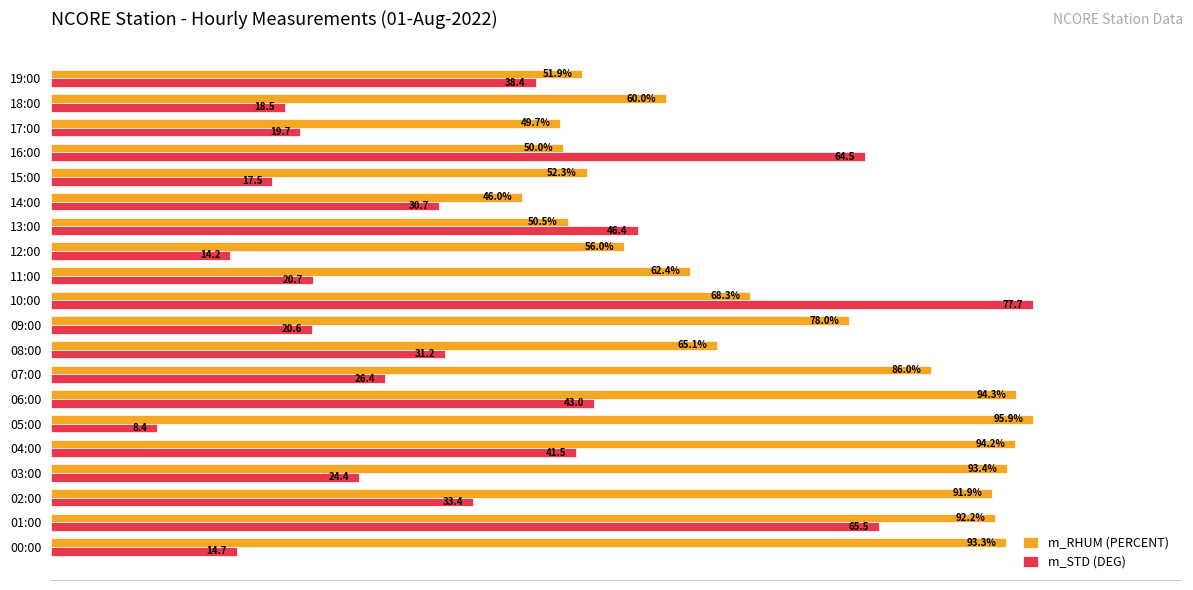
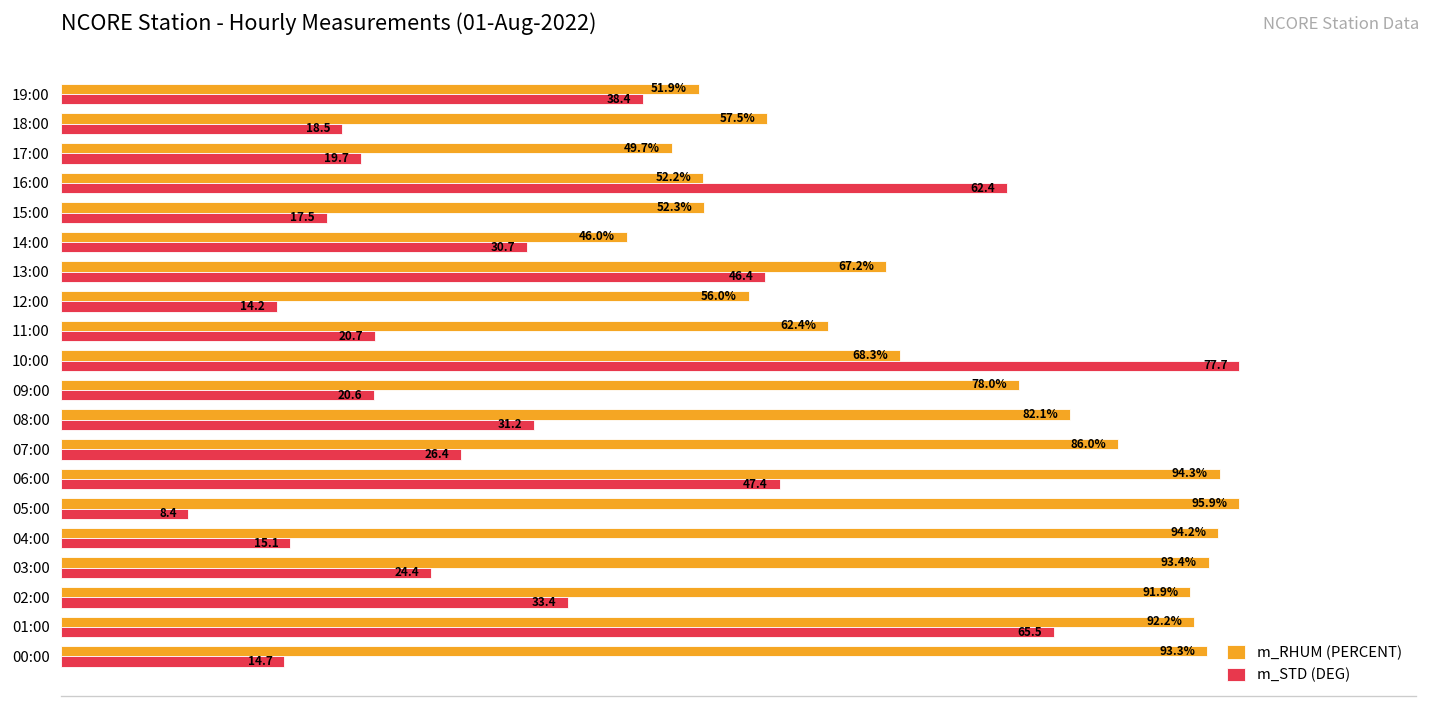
  {
    "m_RHUM (PERCENT)": {
-     "18:00": "60.0%",
-     "16:00": "50.0%",
-     "13:00": "50.5%",
-     "08:00": "65.1%"
+     "18:00": "57.5%",
+     "16:00": "52.2%",
+     "13:00": "67.2%",
+     "08:00": "82.1%"
    },
    "m_STD (DEG)": {
-     "16:00": "64.5",
-     "06:00": "43.0",
-     "04:00": "41.5"
+     "16:00": "62.4",
+     "06:00": "47.4",
+     "04:00": "15.1"
    }
  }
